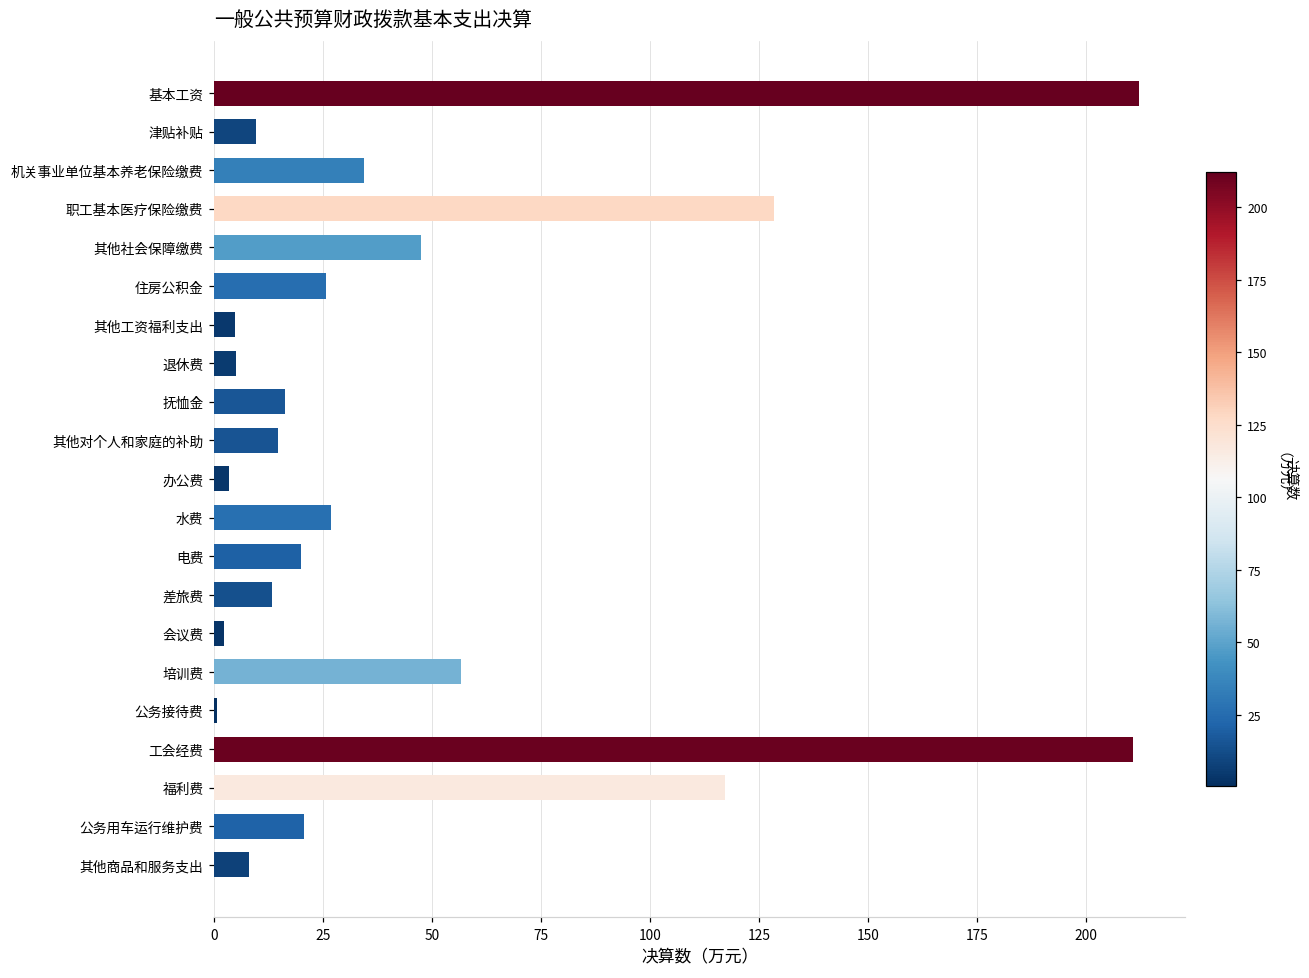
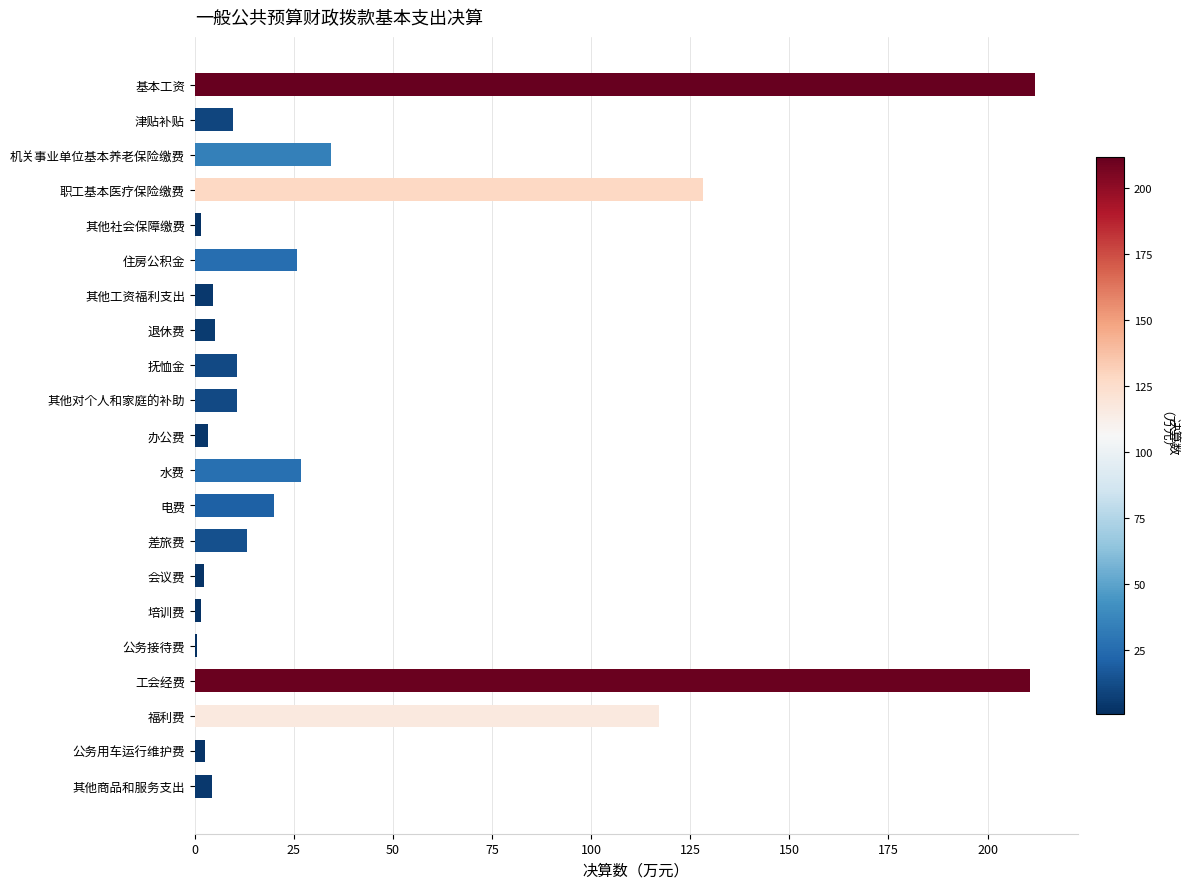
  {
    "基本工资": 212,
    "津贴补贴": 10,
    "机关事业单位基本养老保险缴费": 34,
    "职工基本医疗保险缴费": 128,
-   "其他社会保障缴费": 47,
+   "其他社会保障缴费": 1,
    "住房公积金": 26,
    "其他工资福利支出": 5,
    "退休费": 5,
-   "抚恤金": 16,
-   "其他对个人和家庭的补助": 15,
+   "抚恤金": 11,
+   "其他对个人和家庭的补助": 11,
    "办公费": 3,
    "水费": 27,
    "电费": 20,
    "差旅费": 13,
    "会议费": 2,
-   "培训费": 57,
+   "培训费": 2,
    "工会经费": 211,
    "福利费": 117,
-   "公务用车运行维护费": 21,
-   "其他商品和服务支出": 8
+   "公务用车运行维护费": 3,
+   "其他商品和服务支出": 4
  }
